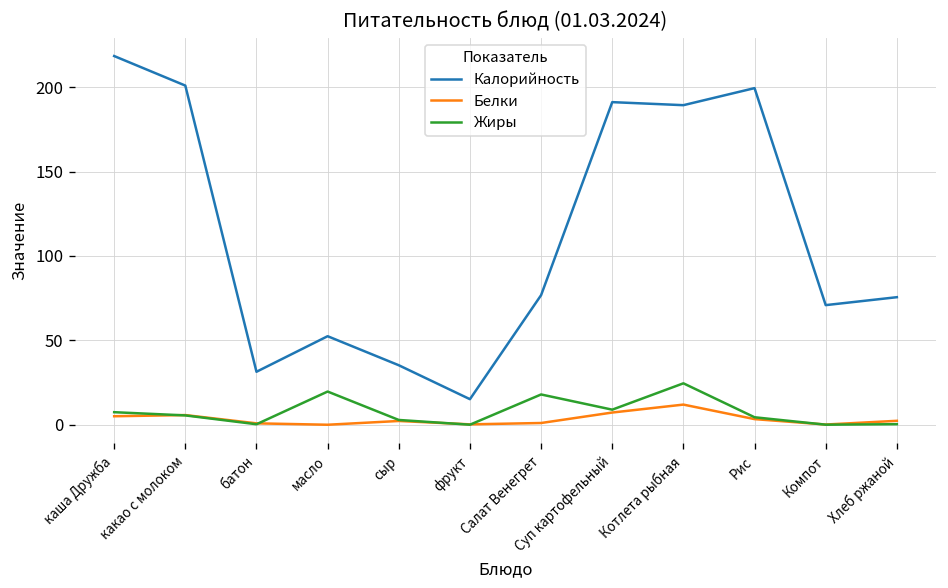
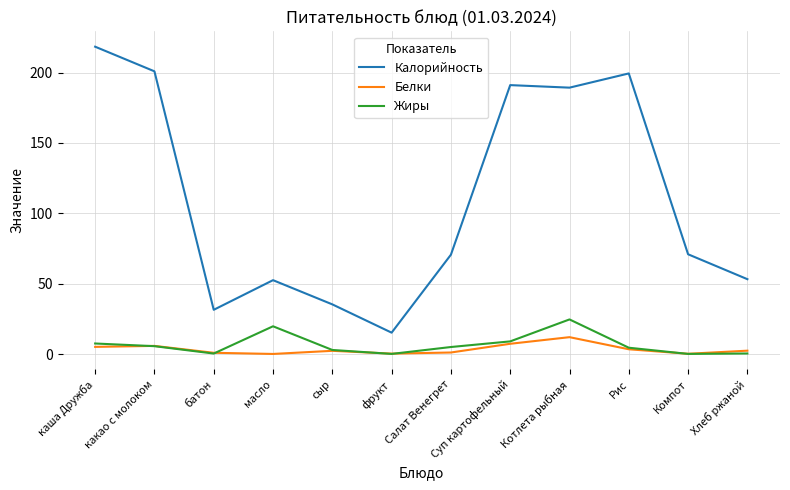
  {
    "Калорийность": {
      "каша Дружба": 218,
      "какао с молоком": 201,
      "батон": 31,
      "масло": 53,
      "сыр": 35,
      "фрукт": 15,
-     "Салат Венегрет": 77,
+     "Салат Венегрет": 71,
      "Суп картофельный": 191,
      "Котлета рыбная": 189,
      "Рис": 199,
      "Компот": 71,
-     "Хлеб ржаной": 76
+     "Хлеб ржаной": 53
    },
    "Белки": {
      "каша Дружба": 5,
      "масло": 0,
      "Салат Венегрет": 1,
      "Котлета рыбная": 12,
      "Хлеб ржаной": 2
    },
    "Жиры": {
      "каша Дружба": 8,
      "масло": 20,
-     "Салат Венегрет": 18,
+     "Салат Венегрет": 5,
      "Котлета рыбная": 25,
      "Хлеб ржаной": 0
    }
  }
